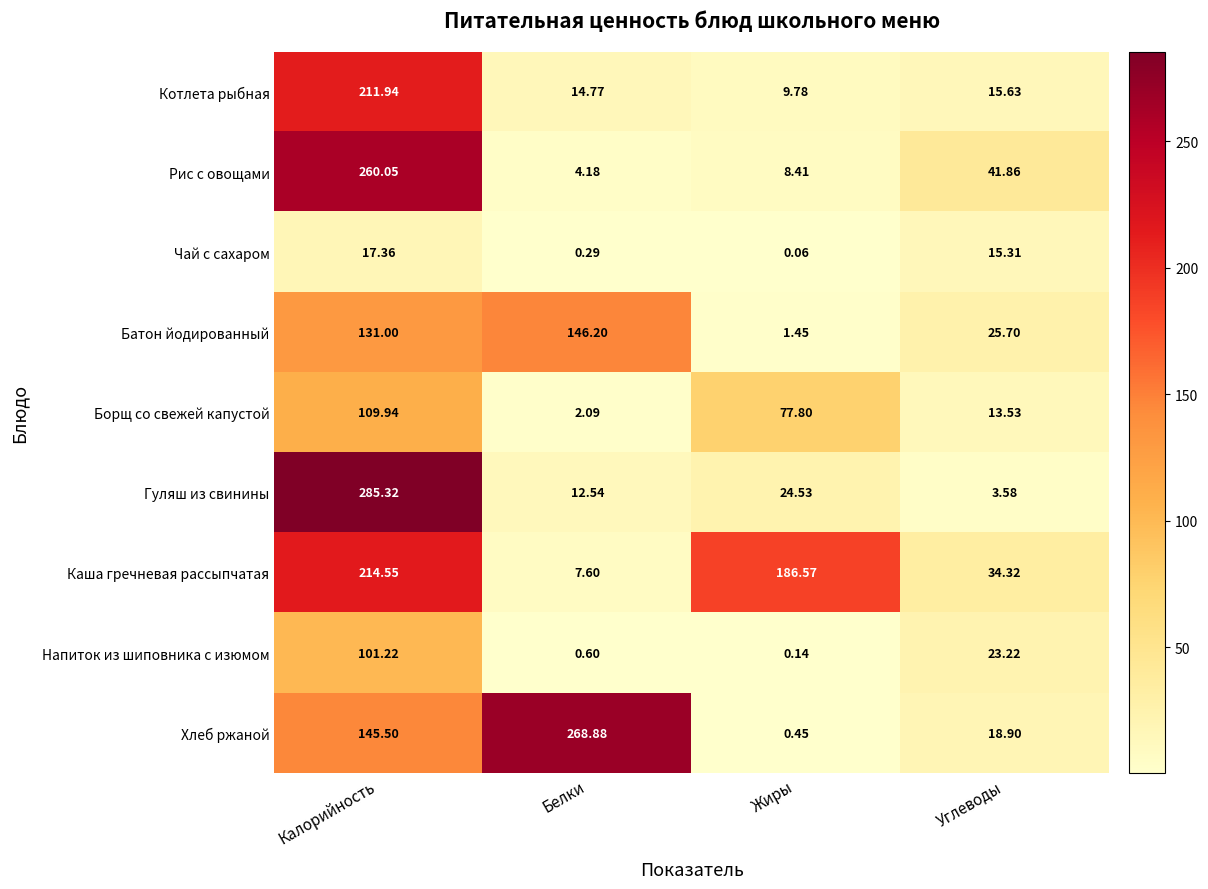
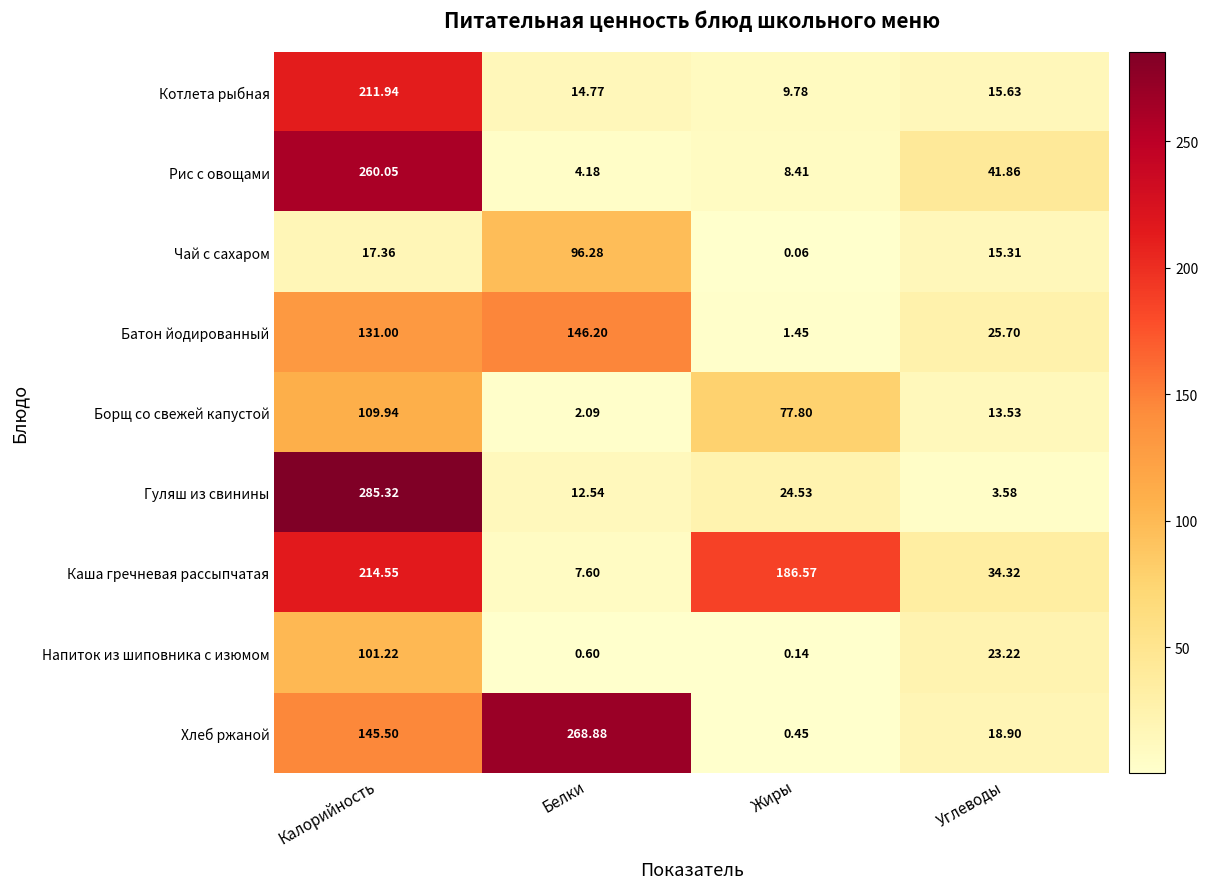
  {
    "Котлета рыбная": {
      "Калорийность": 211.94,
      "Белки": 14.77,
      "Жиры": 9.78,
      "Углеводы": 15.63
    },
    "Рис с овощами": {
      "Калорийность": 260.05,
      "Белки": 4.18,
      "Жиры": 8.41,
      "Углеводы": 41.86
    },
    "Чай с сахаром": {
      "Калорийность": 17.36,
-     "Белки": 0.29,
+     "Белки": 96.28,
      "Жиры": 0.06,
      "Углеводы": 15.31
    },
    "Батон йодированный": {
      "Калорийность": 131.00,
      "Белки": 146.20,
      "Жиры": 1.45,
      "Углеводы": 25.70
    },
    "Борщ со свежей капустой": {
      "Калорийность": 109.94,
      "Белки": 2.09,
      "Жиры": 77.80,
      "Углеводы": 13.53
    },
    "Гуляш из свинины": {
      "Калорийность": 285.32,
      "Белки": 12.54,
      "Жиры": 24.53,
      "Углеводы": 3.58
    },
    "Каша гречневая рассыпчатая": {
      "Калорийность": 214.55,
      "Белки": 7.60,
      "Жиры": 186.57,
      "Углеводы": 34.32
    },
    "Напиток из шиповника с изюмом": {
      "Калорийность": 101.22,
      "Белки": 0.60,
      "Жиры": 0.14,
      "Углеводы": 23.22
    },
    "Хлеб ржаной": {
      "Калорийность": 145.50,
      "Белки": 268.88,
      "Жиры": 0.45,
      "Углеводы": 18.90
    }
  }
